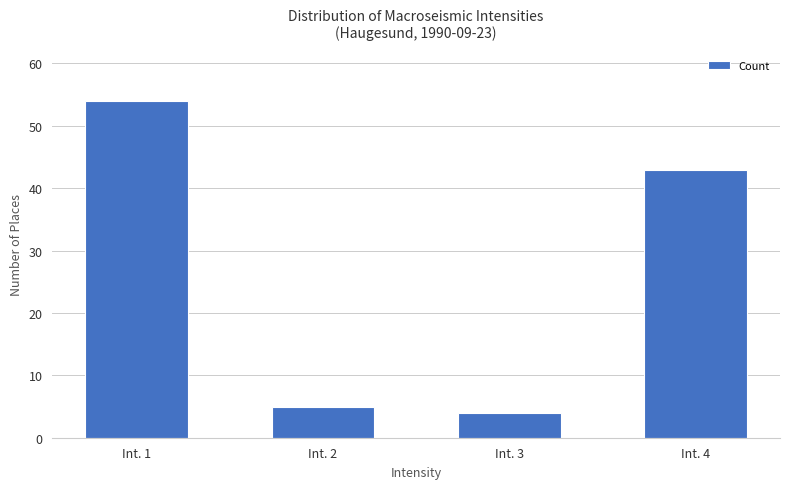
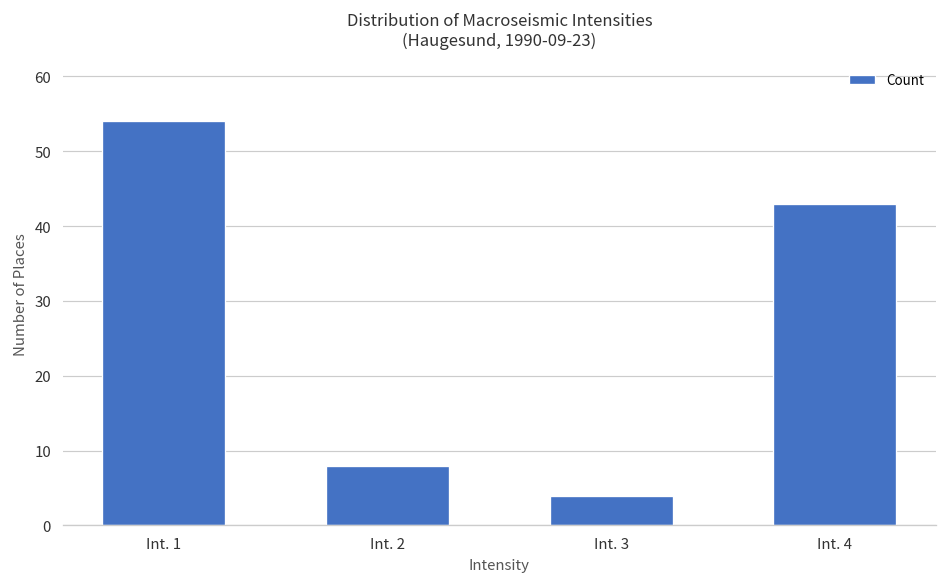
  {
    "Int. 1": 54,
-   "Int. 2": 5,
+   "Int. 2": 8,
    "Int. 3": 4,
    "Int. 4": 43
  }
